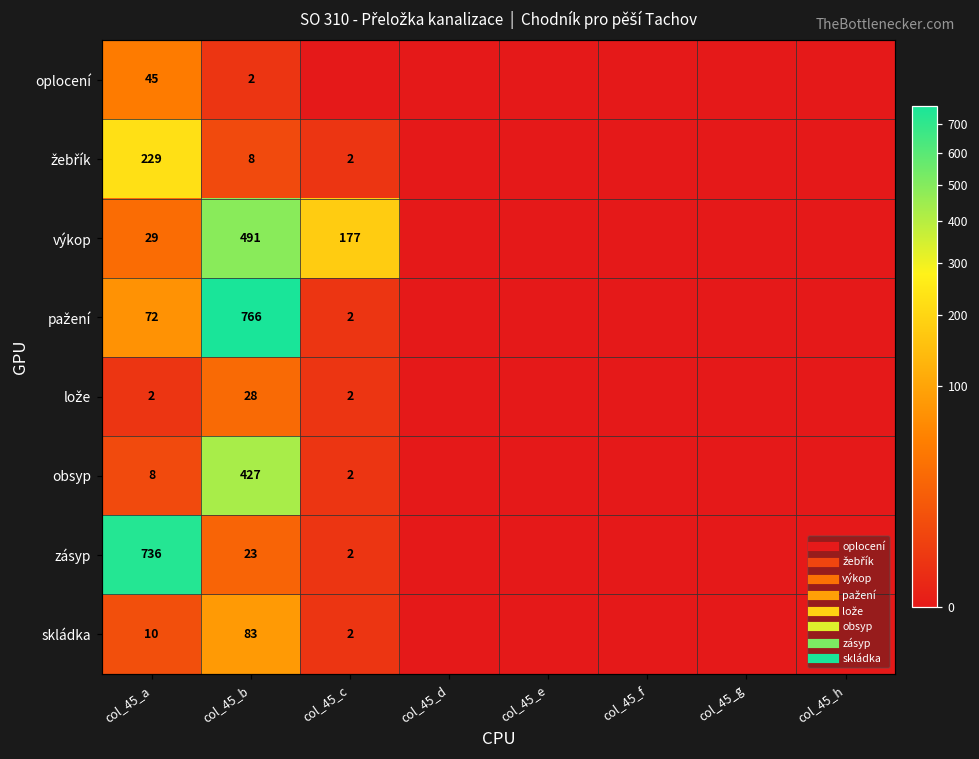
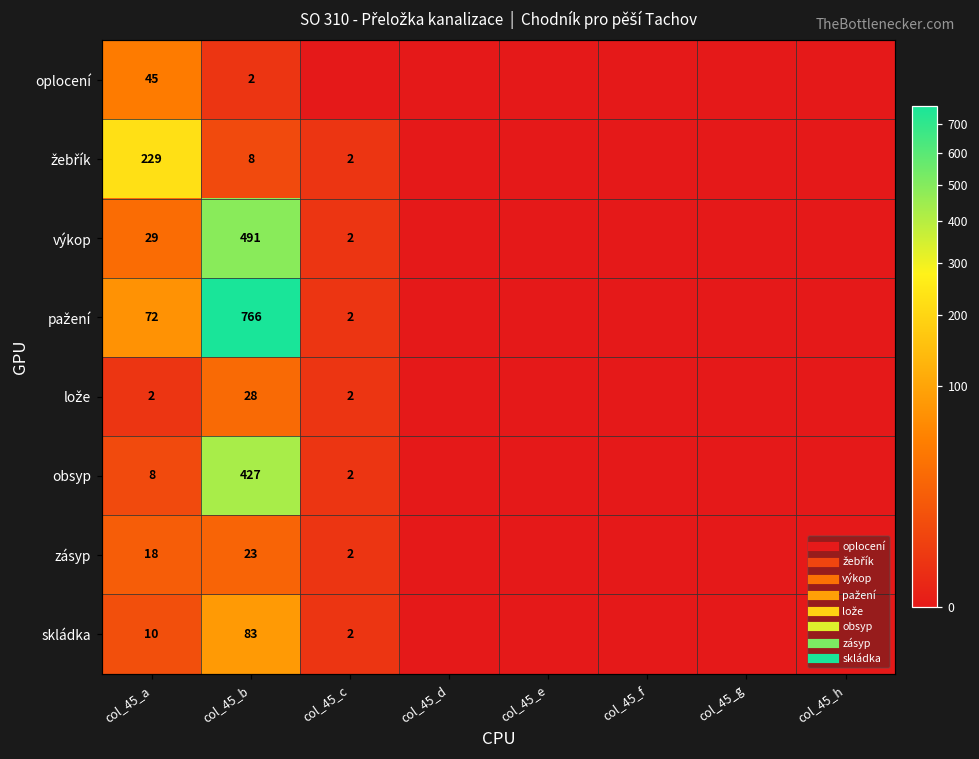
  {
    "oplocení": {
      "col_45_a": 45,
      "col_45_b": 2
    },
    "žebřík": {
      "col_45_a": 229,
      "col_45_b": 8,
      "col_45_c": 2
    },
    "výkop": {
      "col_45_a": 29,
      "col_45_b": 491,
-     "col_45_c": 177
+     "col_45_c": 2
    },
    "pažení": {
      "col_45_a": 72,
      "col_45_b": 766,
      "col_45_c": 2
    },
    "lože": {
      "col_45_a": 2,
      "col_45_b": 28,
      "col_45_c": 2
    },
    "obsyp": {
      "col_45_a": 8,
      "col_45_b": 427,
      "col_45_c": 2
    },
    "zásyp": {
-     "col_45_a": 736,
+     "col_45_a": 18,
      "col_45_b": 23,
      "col_45_c": 2
    },
    "skládka": {
      "col_45_a": 10,
      "col_45_b": 83,
      "col_45_c": 2
    }
  }
